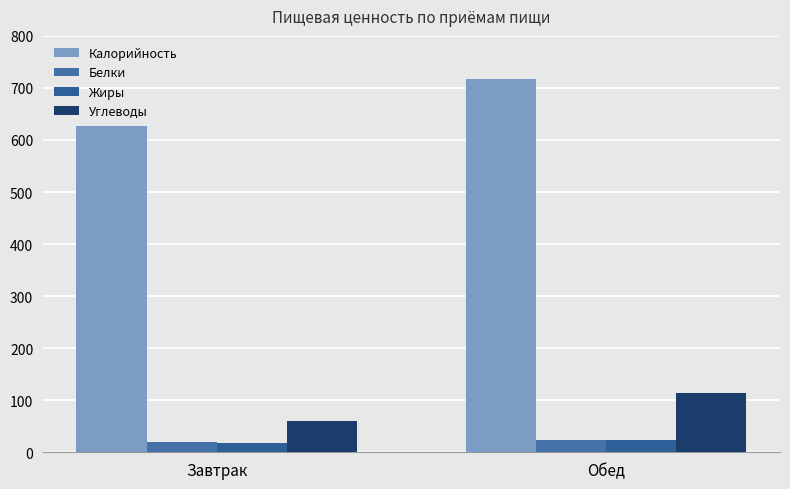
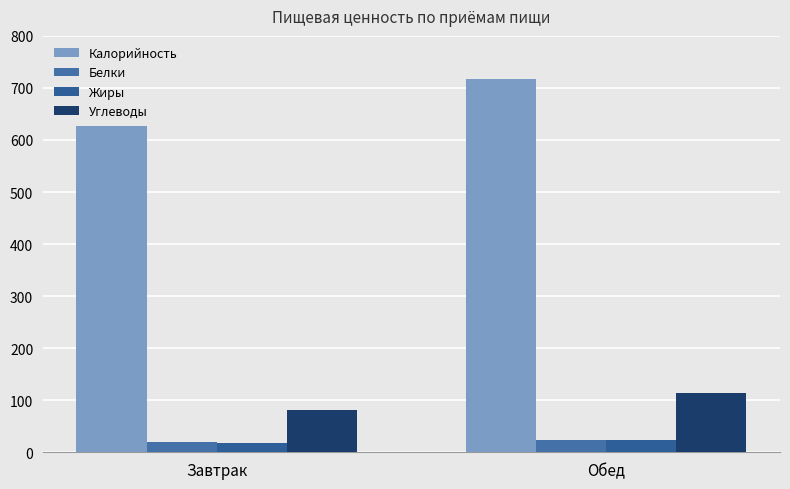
  {
    "Калорийность": {
      "Завтрак": 630,
      "Обед": 720
    },
    "Углеводы": {
-     "Завтрак": 60,
+     "Завтрак": 80,
      "Обед": 110
    }
  }
